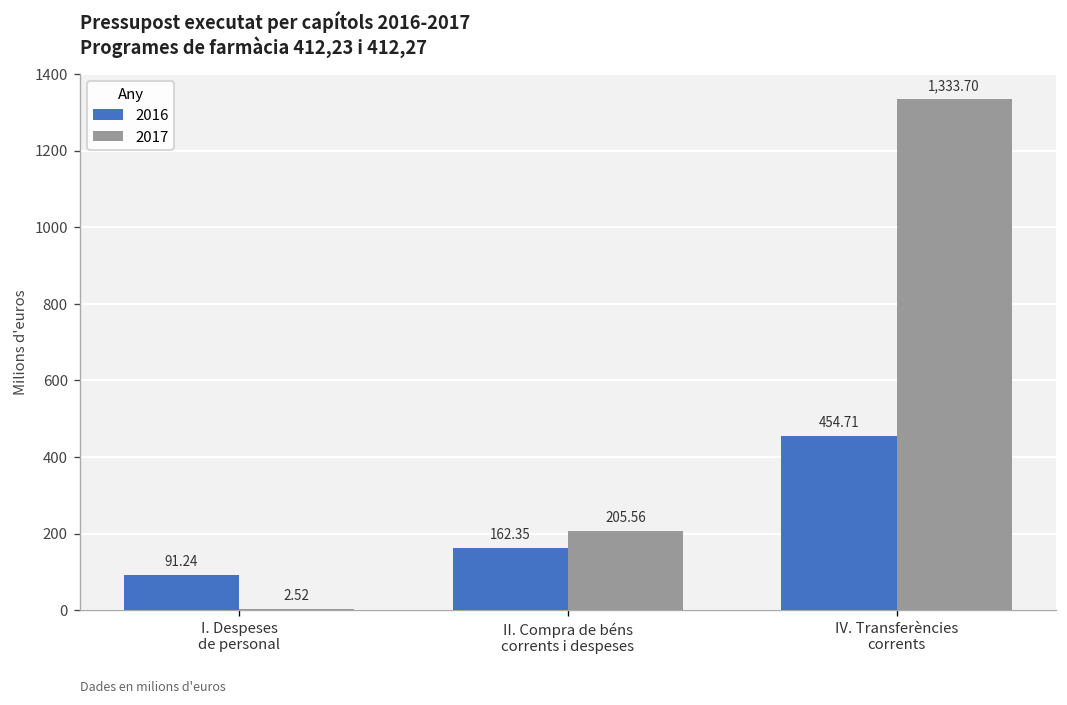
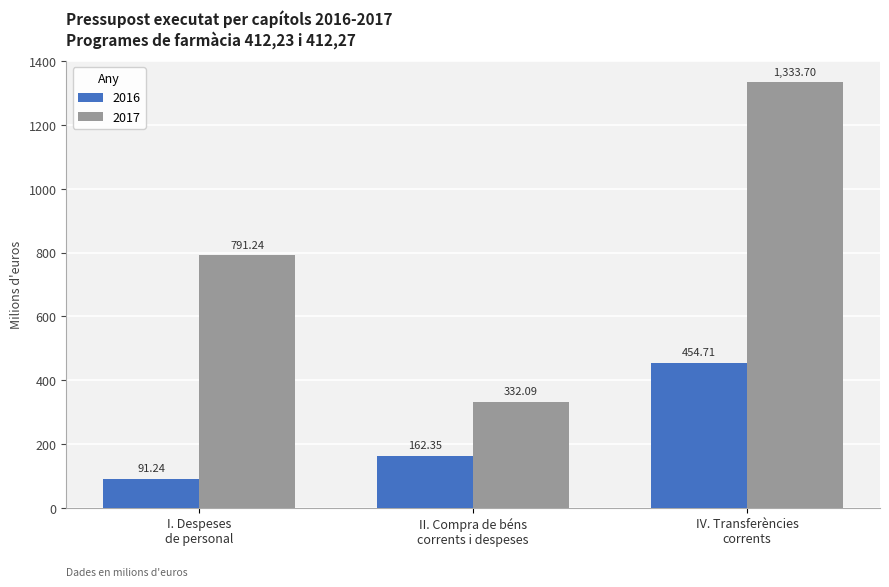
  {
    "2016": {
      "I. Despeses de personal": "91.24",
      "II. Compra de béns corrents i despeses": "162.35",
      "IV. Transferències corrents": "454.71"
    },
    "2017": {
-     "I. Despeses de personal": "2.52",
-     "II. Compra de béns corrents i despeses": "205.56",
+     "I. Despeses de personal": "791.24",
+     "II. Compra de béns corrents i despeses": "332.09",
      "IV. Transferències corrents": "1,333.70"
    }
  }
